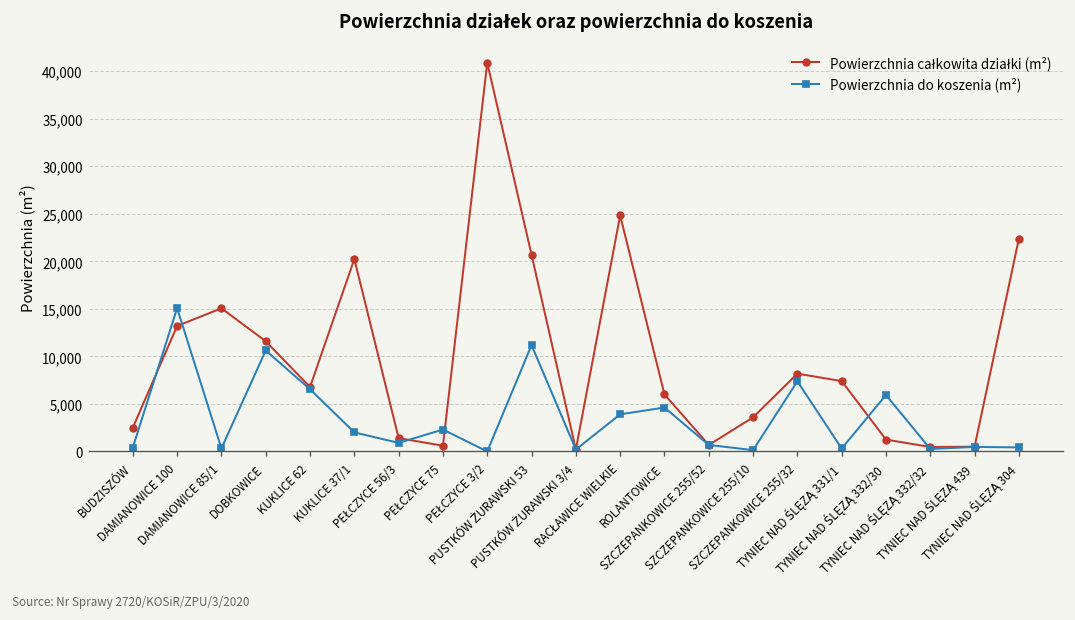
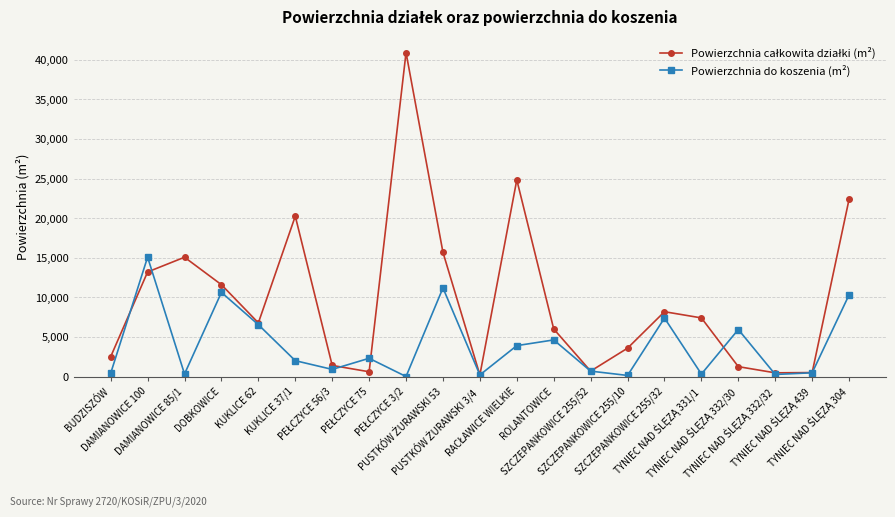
  {
    "Powierzchnia całkowita działki (m²)": {
      "BUDZISZÓW": "3,000",
      "DAMIANOWICE 100": "13,000",
      "DAMIANOWICE 85/1": "15,000",
      "DOBKOWICE": "12,000",
      "KUKLICE 37/1": "20,000",
      "PEŁCZYCE 56/3": "1,000",
      "PEŁCZYCE 75": "1,000",
      "PEŁCZYCE 3/2": "41,000",
-     "PUSTKÓW ŻURAWSKI 53": "21,000",
+     "PUSTKÓW ŻURAWSKI 53": "16,000",
      "RACŁAWICE WIELKIE": "25,000",
      "ROLANTOWICE": "6,000",
      "SZCZEPANKOWICE 255/10": "4,000",
      "SZCZEPANKOWICE 255/32": "8,000",
      "TYNIEC NAD ŚLĘZĄ 331/1": "7,000",
      "TYNIEC NAD ŚLĘZĄ 332/30": "1,000",
      "TYNIEC NAD ŚLĘZĄ 304": "22,000"
    },
    "Powierzchnia do koszenia (m²)": {
      "BUDZISZÓW": "0",
      "DAMIANOWICE 100": "15,000",
      "DAMIANOWICE 85/1": "0",
      "DOBKOWICE": "11,000",
      "KUKLICE 37/1": "2,000",
      "PEŁCZYCE 56/3": "1,000",
      "PEŁCZYCE 75": "2,000",
      "PEŁCZYCE 3/2": "0",
      "PUSTKÓW ŻURAWSKI 53": "11,000",
      "RACŁAWICE WIELKIE": "4,000",
      "ROLANTOWICE": "5,000",
      "SZCZEPANKOWICE 255/10": "0",
      "SZCZEPANKOWICE 255/32": "7,000",
      "TYNIEC NAD ŚLĘZĄ 331/1": "0",
      "TYNIEC NAD ŚLĘZĄ 332/30": "6,000",
-     "TYNIEC NAD ŚLĘZĄ 304": "0"
+     "TYNIEC NAD ŚLĘZĄ 304": "10,000"
    }
  }
